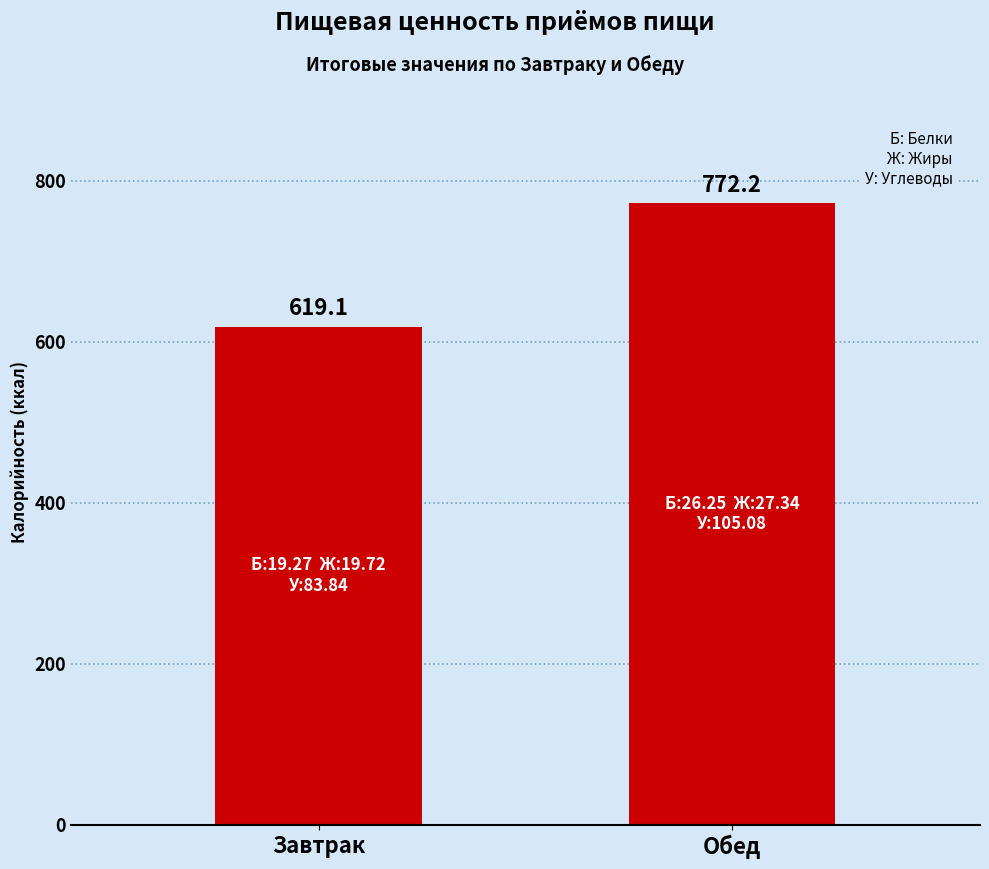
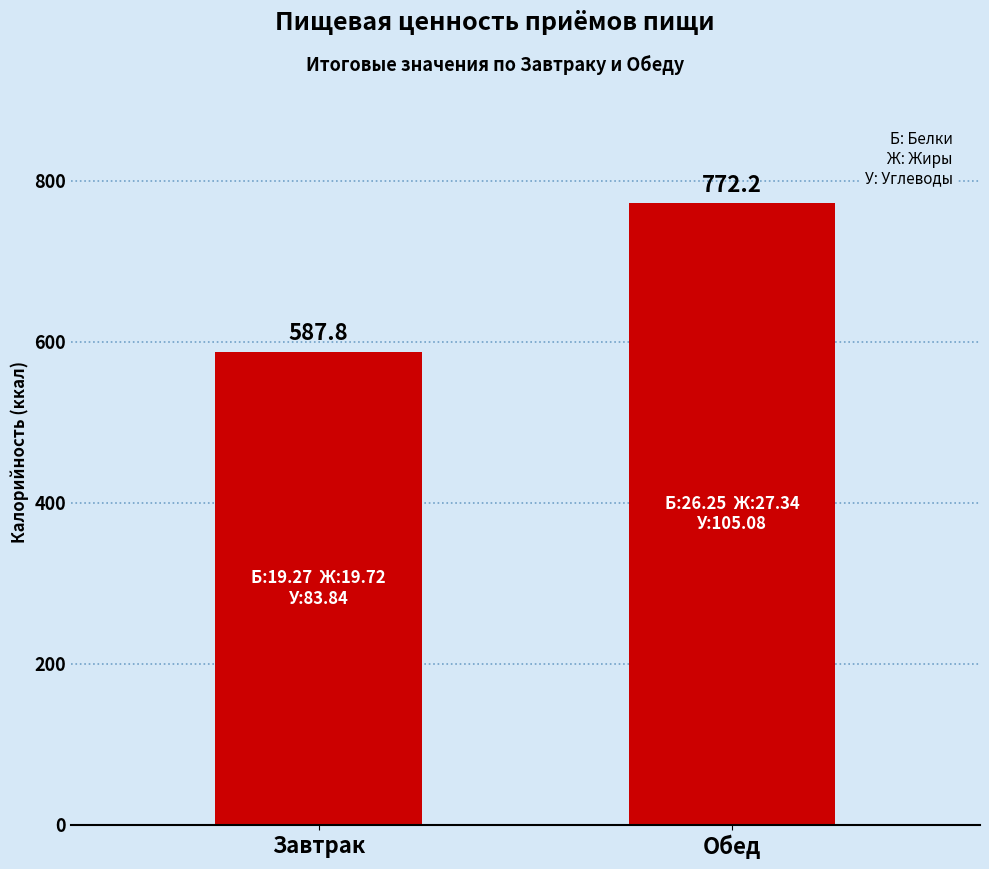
  {
-   "Завтрак": 619.1,
+   "Завтрак": 587.8,
    "Обед": 772.2
  }
